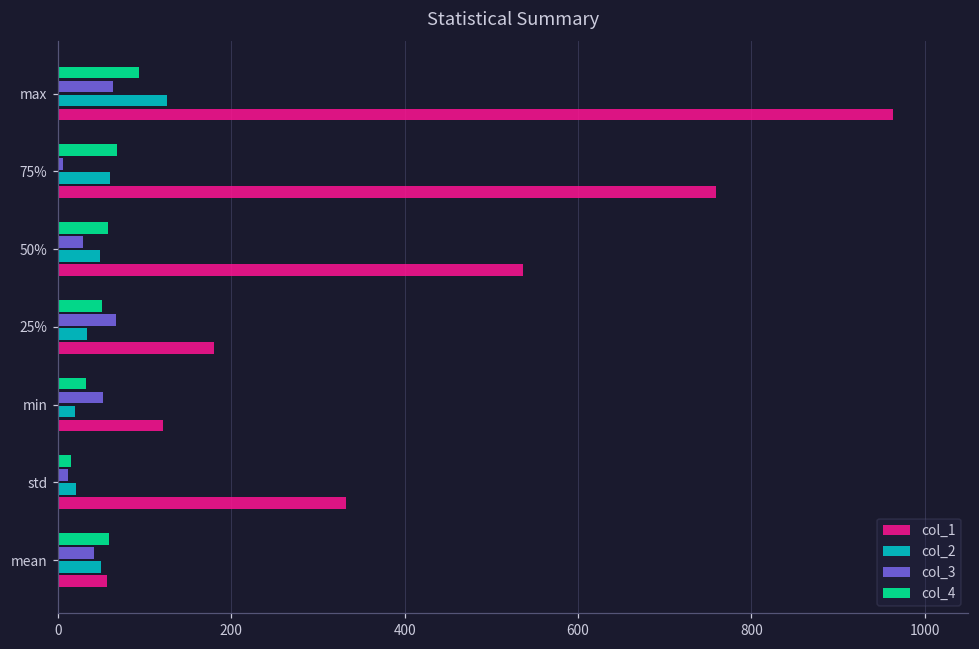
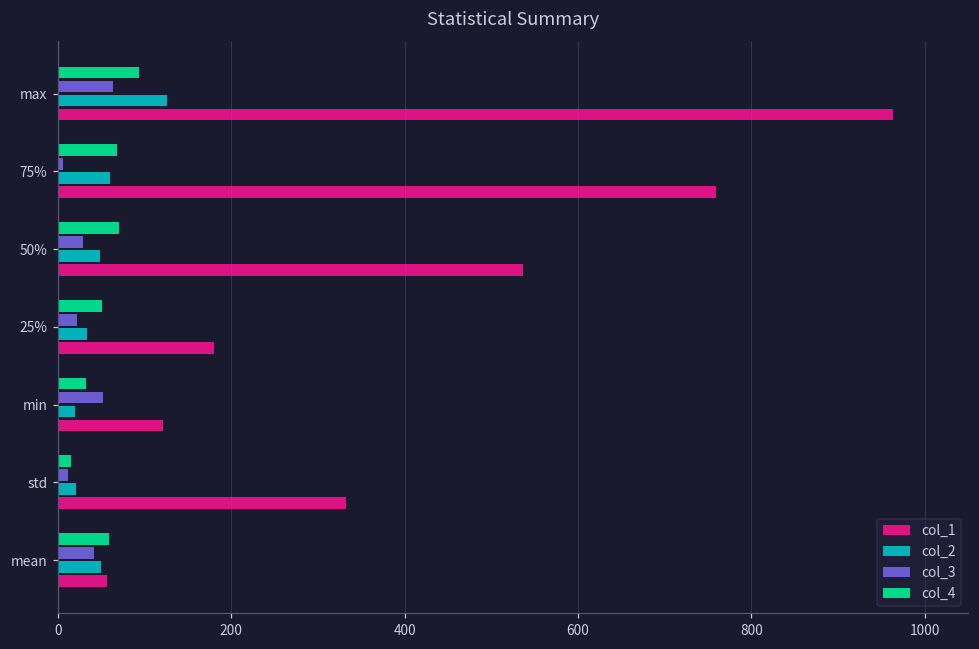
  {
    "col_1": {
      "max": 960,
      "75%": 760,
      "50%": 540,
      "25%": 180,
      "min": 120,
      "std": 330,
      "mean": 60
    },
    "col_2": {
      "max": 130,
      "75%": 60,
      "50%": 50,
      "25%": 30,
      "min": 20,
      "std": 20,
      "mean": 50
    },
    "col_3": {
      "max": 60,
      "75%": 10,
      "50%": 30,
-     "25%": 70,
+     "25%": 20,
      "min": 50,
      "std": 10,
      "mean": 40
    },
    "col_4": {
      "max": 90,
      "75%": 70,
-     "50%": 60,
+     "50%": 70,
      "25%": 50,
      "min": 30,
      "std": 20,
      "mean": 60
    }
  }
